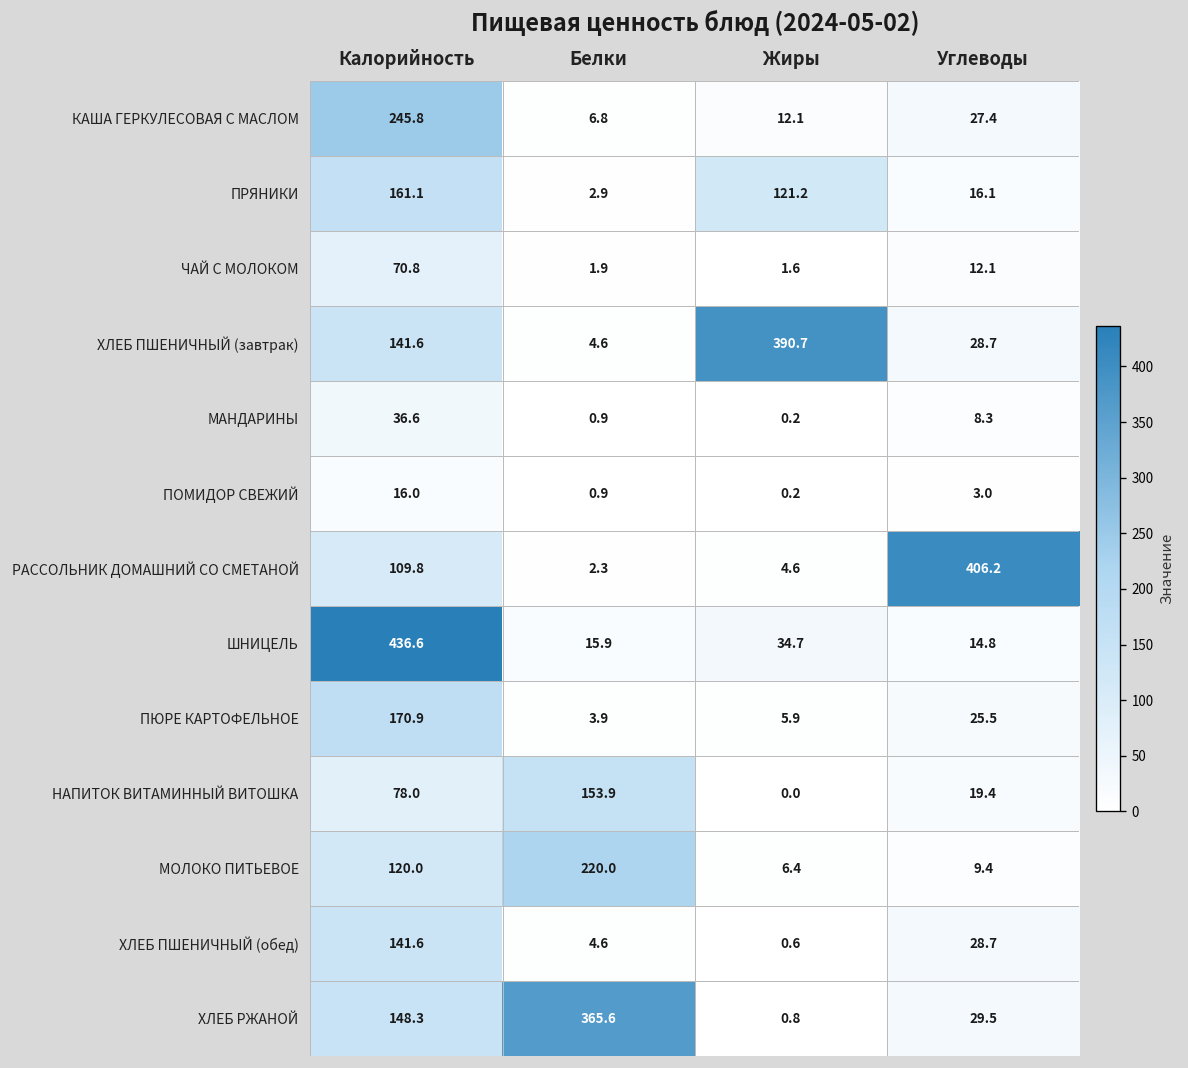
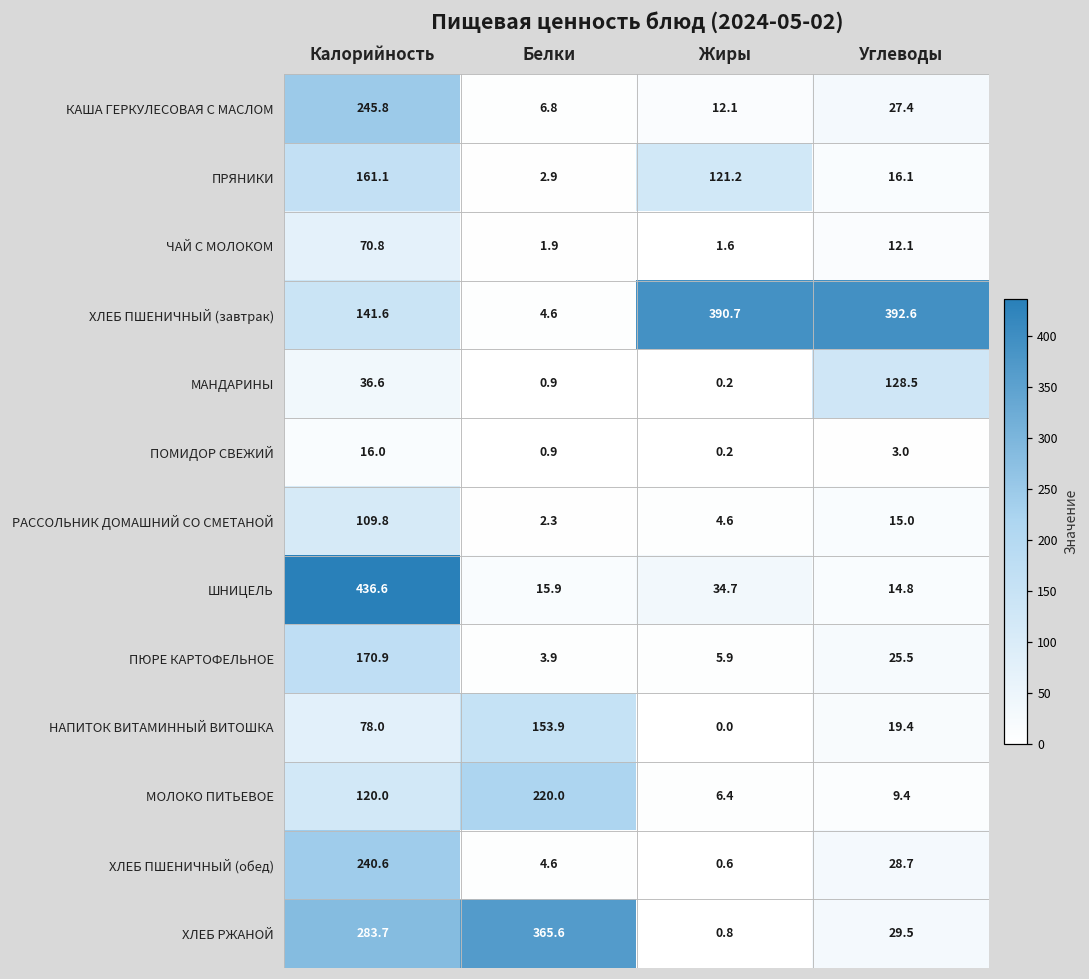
  {
    "КАША ГЕРКУЛЕСОВАЯ С МАСЛОМ": {
      "Калорийность": 245.8,
      "Белки": 6.8,
      "Жиры": 12.1,
      "Углеводы": 27.4
    },
    "ПРЯНИКИ": {
      "Калорийность": 161.1,
      "Белки": 2.9,
      "Жиры": 121.2,
      "Углеводы": 16.1
    },
    "ЧАЙ С МОЛОКОМ": {
      "Калорийность": 70.8,
      "Белки": 1.9,
      "Жиры": 1.6,
      "Углеводы": 12.1
    },
    "ХЛЕБ ПШЕНИЧНЫЙ (завтрак)": {
      "Калорийность": 141.6,
      "Белки": 4.6,
      "Жиры": 390.7,
-     "Углеводы": 28.7
+     "Углеводы": 392.6
    },
    "МАНДАРИНЫ": {
      "Калорийность": 36.6,
      "Белки": 0.9,
      "Жиры": 0.2,
-     "Углеводы": 8.3
+     "Углеводы": 128.5
    },
    "ПОМИДОР СВЕЖИЙ": {
      "Калорийность": 16.0,
      "Белки": 0.9,
      "Жиры": 0.2,
      "Углеводы": 3.0
    },
    "РАССОЛЬНИК ДОМАШНИЙ СО СМЕТАНОЙ": {
      "Калорийность": 109.8,
      "Белки": 2.3,
      "Жиры": 4.6,
-     "Углеводы": 406.2
+     "Углеводы": 15.0
    },
    "ШНИЦЕЛЬ": {
      "Калорийность": 436.6,
      "Белки": 15.9,
      "Жиры": 34.7,
      "Углеводы": 14.8
    },
    "ПЮРЕ КАРТОФЕЛЬНОЕ": {
      "Калорийность": 170.9,
      "Белки": 3.9,
      "Жиры": 5.9,
      "Углеводы": 25.5
    },
    "НАПИТОК ВИТАМИННЫЙ ВИТОШКА": {
      "Калорийность": 78.0,
      "Белки": 153.9,
      "Жиры": 0.0,
      "Углеводы": 19.4
    },
    "МОЛОКО ПИТЬЕВОЕ": {
      "Калорийность": 120.0,
      "Белки": 220.0,
      "Жиры": 6.4,
      "Углеводы": 9.4
    },
    "ХЛЕБ ПШЕНИЧНЫЙ (обед)": {
-     "Калорийность": 141.6,
+     "Калорийность": 240.6,
      "Белки": 4.6,
      "Жиры": 0.6,
      "Углеводы": 28.7
    },
    "ХЛЕБ РЖАНОЙ": {
-     "Калорийность": 148.3,
+     "Калорийность": 283.7,
      "Белки": 365.6,
      "Жиры": 0.8,
      "Углеводы": 29.5
    }
  }
